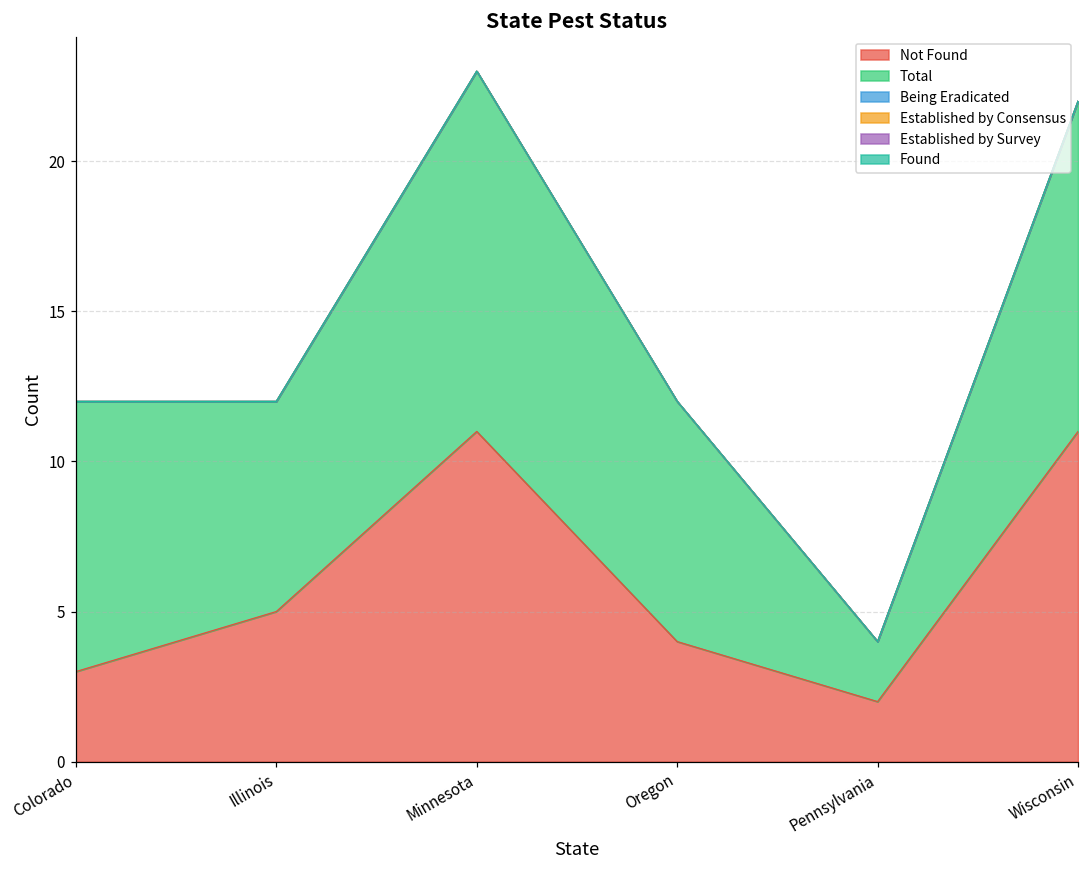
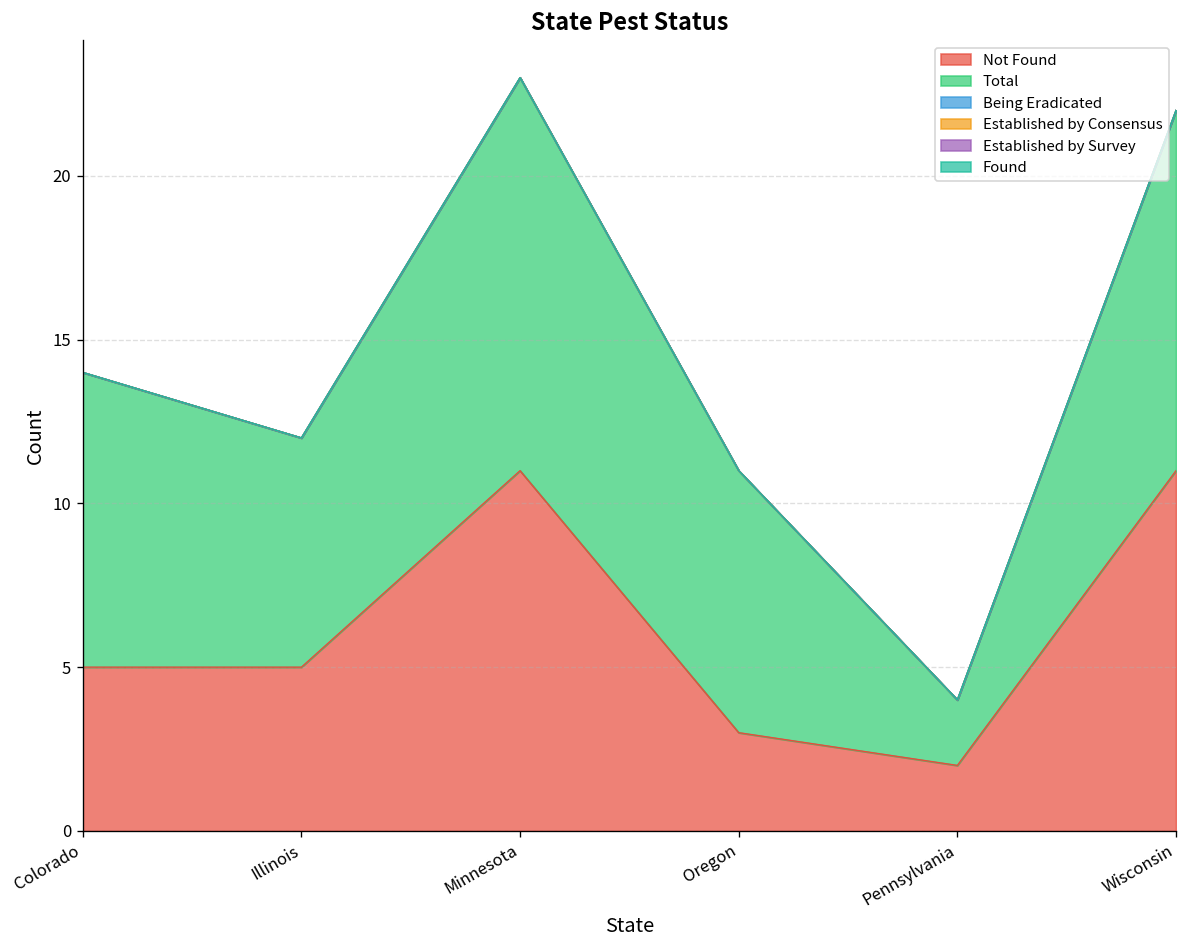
  {
    "Not Found": {
-     "Colorado": 3,
+     "Colorado": 5,
      "Illinois": 5,
      "Minnesota": 11,
-     "Oregon": 4,
+     "Oregon": 3,
      "Pennsylvania": 2,
      "Wisconsin": 11
    }
  }
